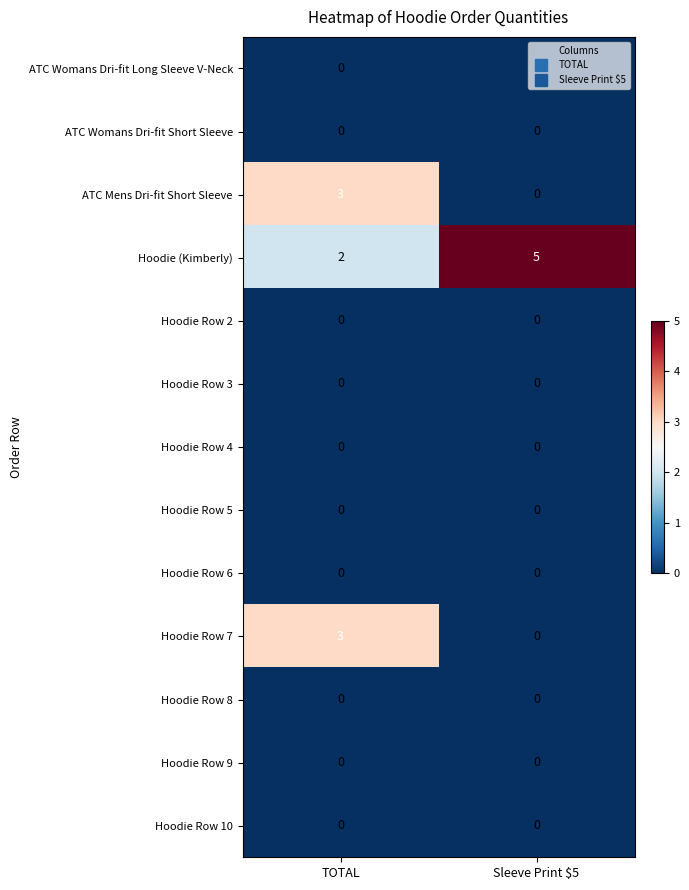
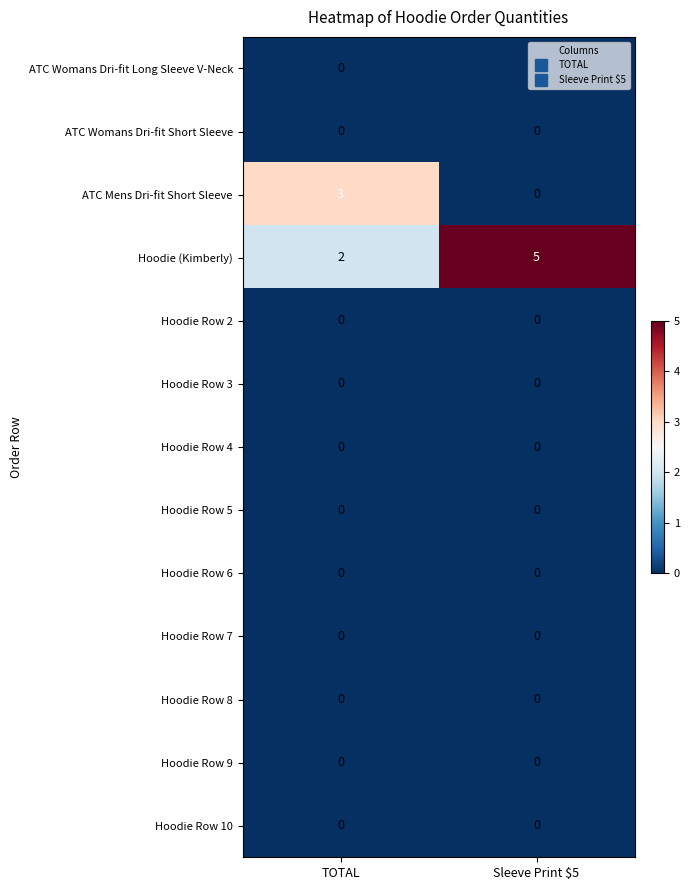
  {
    "ATC Womans Dri-fit Long Sleeve V-Neck": {
      "TOTAL": 0
    },
    "ATC Womans Dri-fit Short Sleeve": {
      "TOTAL": 0,
      "Sleeve Print $5": 0
    },
    "ATC Mens Dri-fit Short Sleeve": {
      "TOTAL": 3,
      "Sleeve Print $5": 0
    },
    "Hoodie (Kimberly)": {
      "TOTAL": 2,
      "Sleeve Print $5": 5
    },
    "Hoodie Row 2": {
      "TOTAL": 0,
      "Sleeve Print $5": 0
    },
    "Hoodie Row 3": {
      "TOTAL": 0,
      "Sleeve Print $5": 0
    },
    "Hoodie Row 4": {
      "TOTAL": 0,
      "Sleeve Print $5": 0
    },
    "Hoodie Row 5": {
      "TOTAL": 0,
      "Sleeve Print $5": 0
    },
    "Hoodie Row 6": {
      "TOTAL": 0,
      "Sleeve Print $5": 0
    },
    "Hoodie Row 7": {
-     "TOTAL": 3,
+     "TOTAL": 0,
      "Sleeve Print $5": 0
    },
    "Hoodie Row 8": {
      "TOTAL": 0,
      "Sleeve Print $5": 0
    },
    "Hoodie Row 9": {
      "TOTAL": 0,
      "Sleeve Print $5": 0
    },
    "Hoodie Row 10": {
      "TOTAL": 0,
      "Sleeve Print $5": 0
    }
  }
